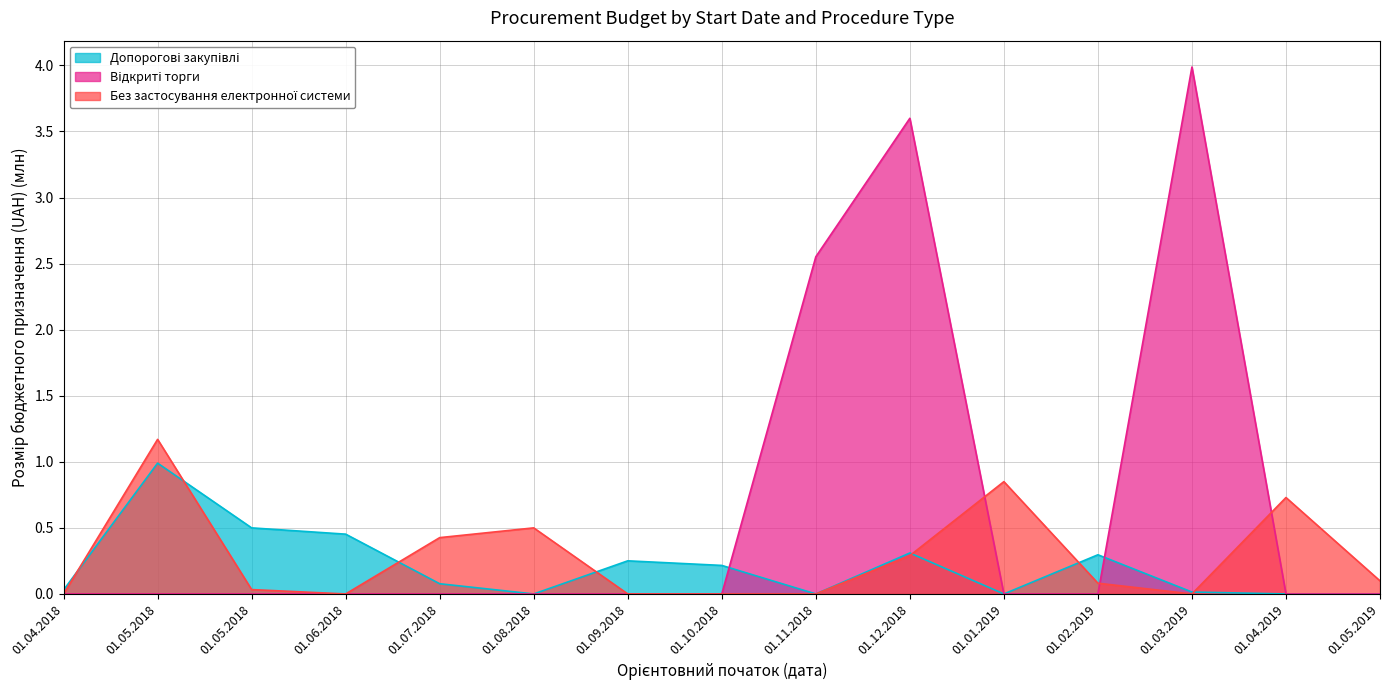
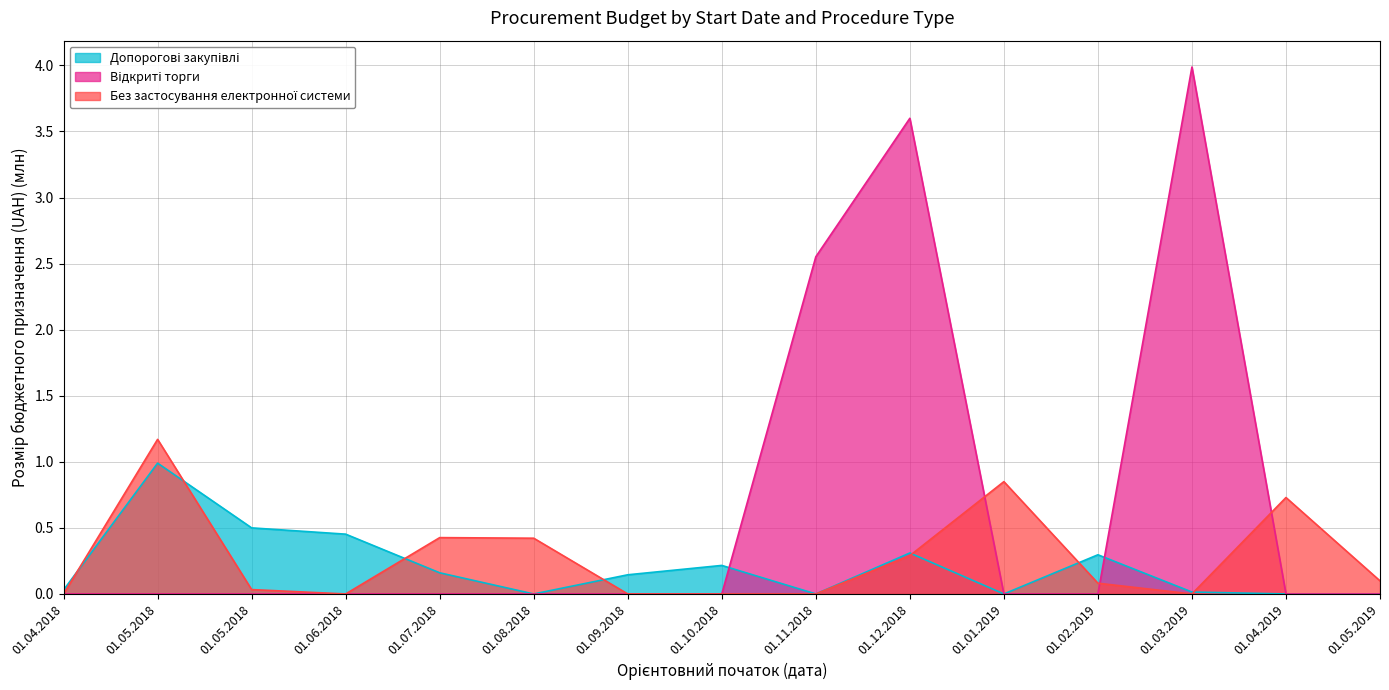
  {
    "Допорогові закупівлі": {
      "01.04.2018": 0.03,
      "01.06.2018": 0.45,
-     "01.07.2018": 0.08,
-     "01.09.2018": 0.25,
+     "01.07.2018": 0.16,
+     "01.09.2018": 0.15,
      "01.10.2018": 0.22,
      "01.12.2018": 0.31,
      "01.02.2019": 0.30
    },
    "Відкриті торги": {
      "01.07.2018": 0.00,
      "01.11.2018": 2.55,
      "01.12.2018": 3.60,
      "01.02.2019": 0.00,
      "01.03.2019": 3.99
    },
    "Без застосування електронної системи": {
      "01.07.2018": 0.43,
-     "01.08.2018": 0.50,
+     "01.08.2018": 0.42,
      "01.12.2018": 0.29,
      "01.01.2019": 0.85,
      "01.02.2019": 0.08,
      "01.04.2019": 0.73,
      "01.05.2019": 0.10
    }
  }
